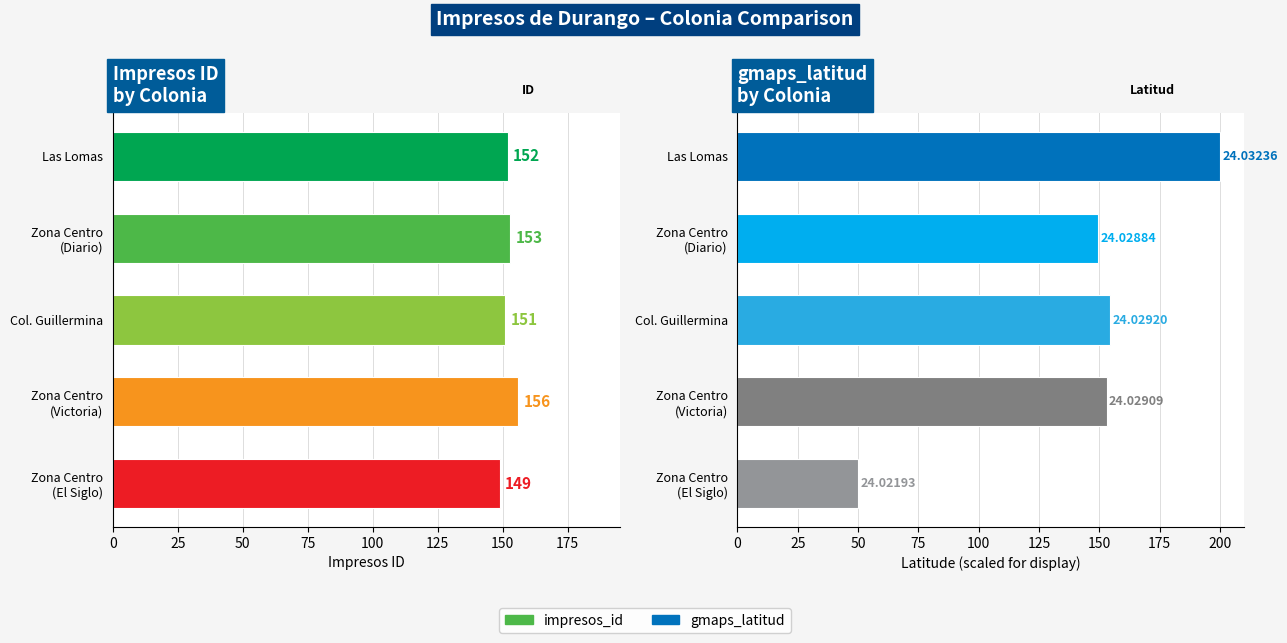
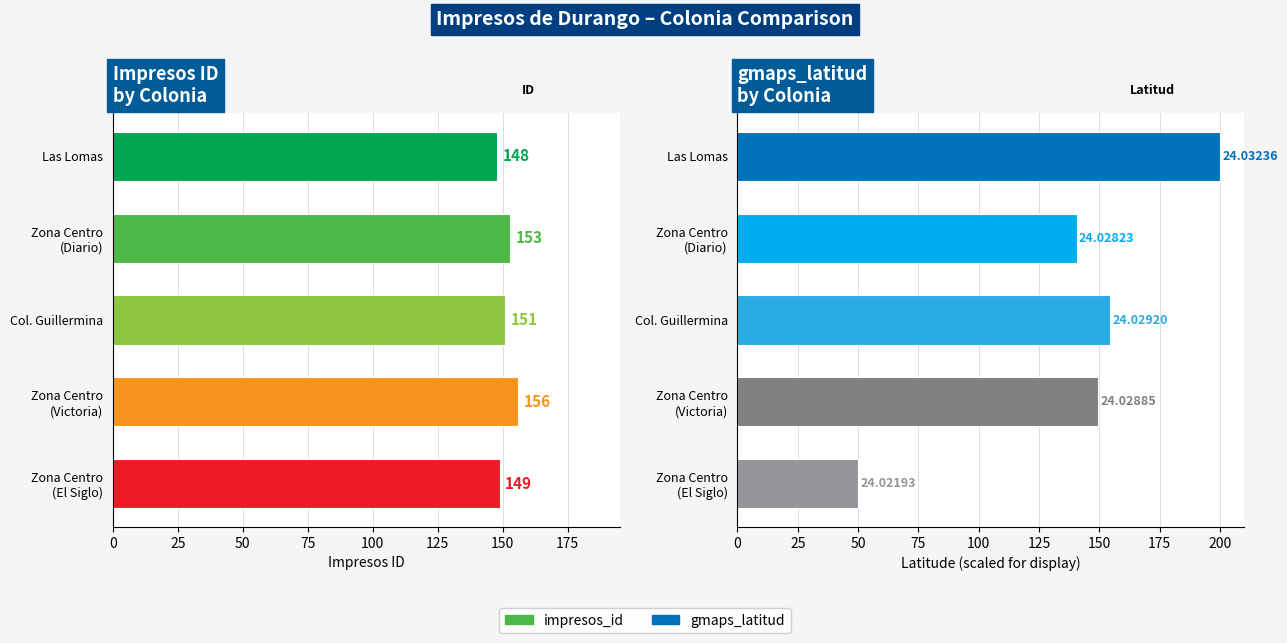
  {
    "Impresos ID by Colonia": {
-     "Las Lomas": 152,
+     "Las Lomas": 148,
      "Zona Centro (Diario)": 153,
      "Col. Guillermina": 151,
      "Zona Centro (Victoria)": 156,
      "Zona Centro (El Siglo)": 149
    },
    "gmaps_latitud by Colonia": {
-     "Zona Centro (Diario)": 24.02884,
-     "Zona Centro (Victoria)": 24.02909
+     "Zona Centro (Diario)": 24.02823,
+     "Zona Centro (Victoria)": 24.02885
    }
  }
